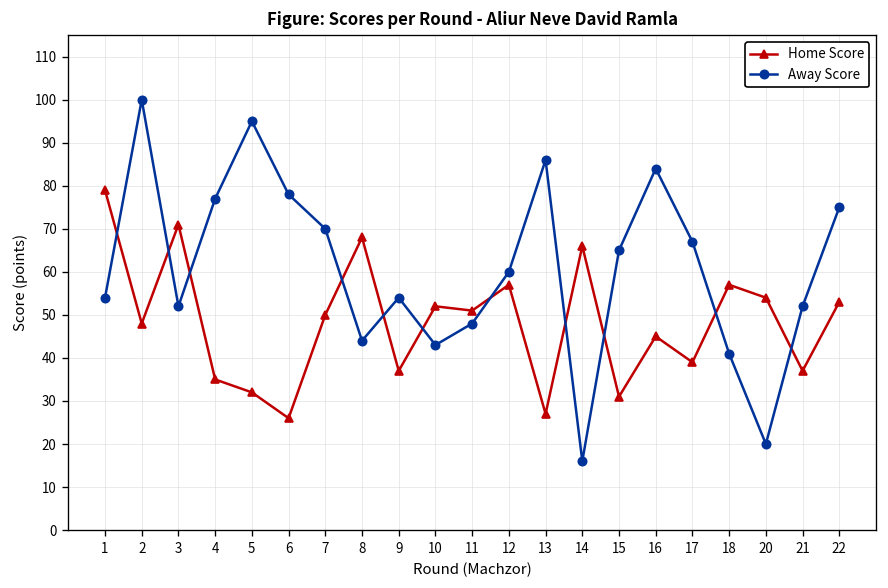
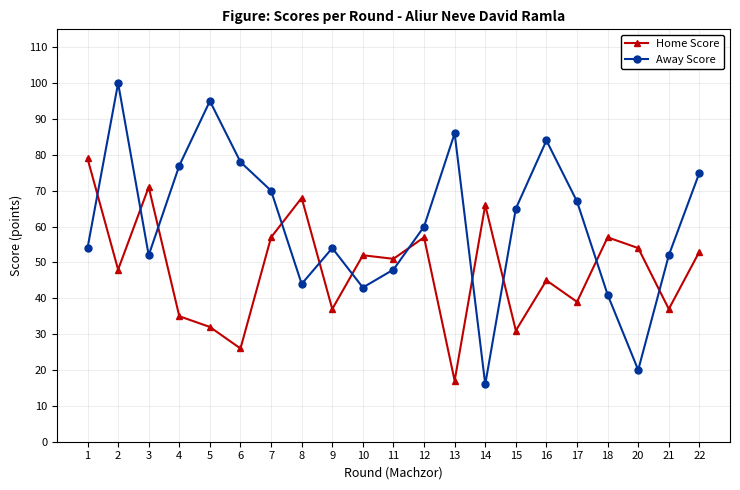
  {
    "Home Score": {
      "1": 79,
      "2": 48,
      "3": 71,
      "4": 35,
      "5": 32,
      "6": 26,
-     "7": 50,
+     "7": 57,
      "8": 68,
      "9": 37,
      "10": 52,
      "11": 51,
      "12": 57,
-     "13": 27,
+     "13": 17,
      "14": 66,
      "15": 31,
      "16": 45,
      "17": 39,
      "18": 57,
      "20": 54,
      "21": 37,
      "22": 53
    },
    "Away Score": {
      "1": 54,
      "2": 100,
      "3": 52,
      "4": 77,
      "5": 95,
      "6": 78,
      "7": 70,
      "8": 44,
      "9": 54,
      "10": 43,
      "11": 48,
      "12": 60,
      "13": 86,
      "14": 16,
      "15": 65,
      "16": 84,
      "17": 67,
      "18": 41,
      "20": 20,
      "21": 52,
      "22": 75
    }
  }
